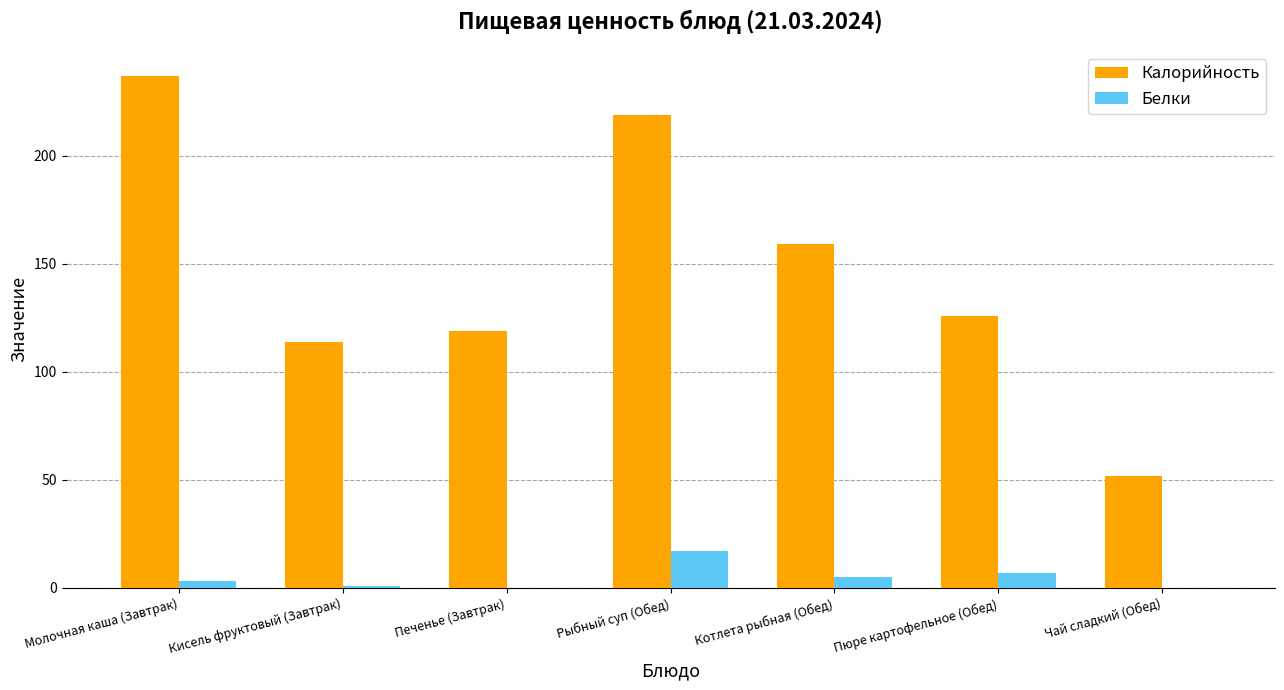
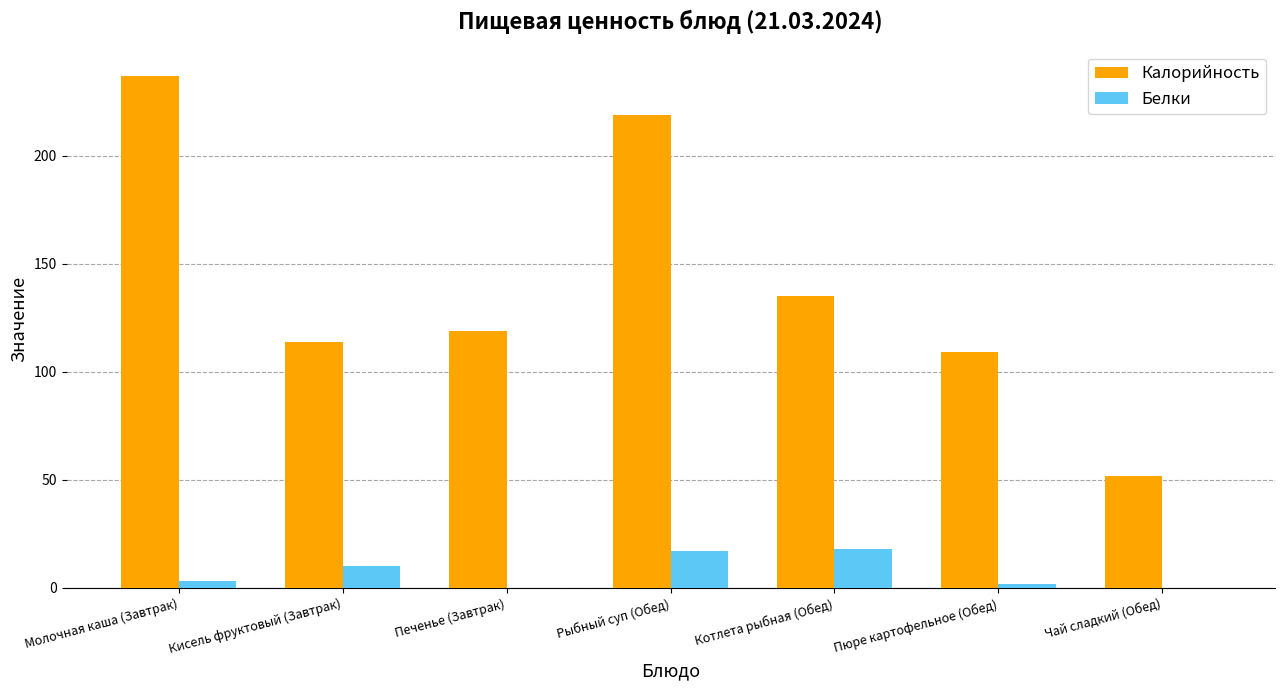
  {
    "Калорийность": {
      "Молочная каша (Завтрак)": 237,
      "Кисель фруктовый (Завтрак)": 114,
      "Печенье (Завтрак)": 119,
      "Рыбный суп (Обед)": 219,
-     "Котлета рыбная (Обед)": 159,
-     "Пюре картофельное (Обед)": 126,
+     "Котлета рыбная (Обед)": 135,
+     "Пюре картофельное (Обед)": 109,
      "Чай сладкий (Обед)": 52
    },
    "Белки": {
      "Молочная каша (Завтрак)": 3,
-     "Кисель фруктовый (Завтрак)": 1,
+     "Кисель фруктовый (Завтрак)": 10,
      "Печенье (Завтрак)": 0,
      "Рыбный суп (Обед)": 17,
-     "Котлета рыбная (Обед)": 5,
-     "Пюре картофельное (Обед)": 7,
+     "Котлета рыбная (Обед)": 18,
+     "Пюре картофельное (Обед)": 2,
      "Чай сладкий (Обед)": 0
    }
  }
